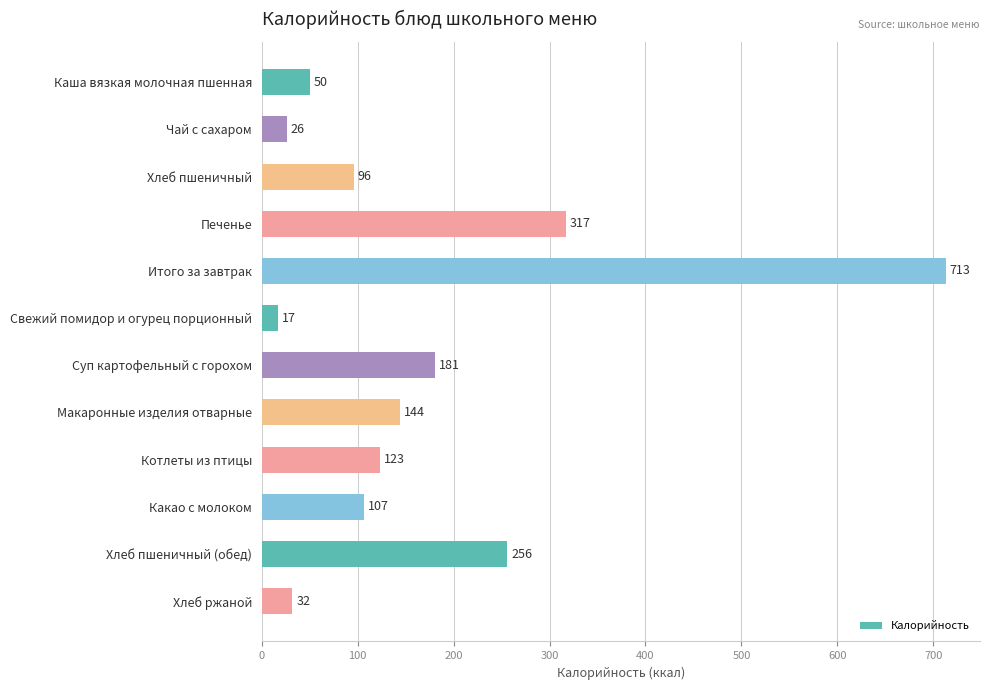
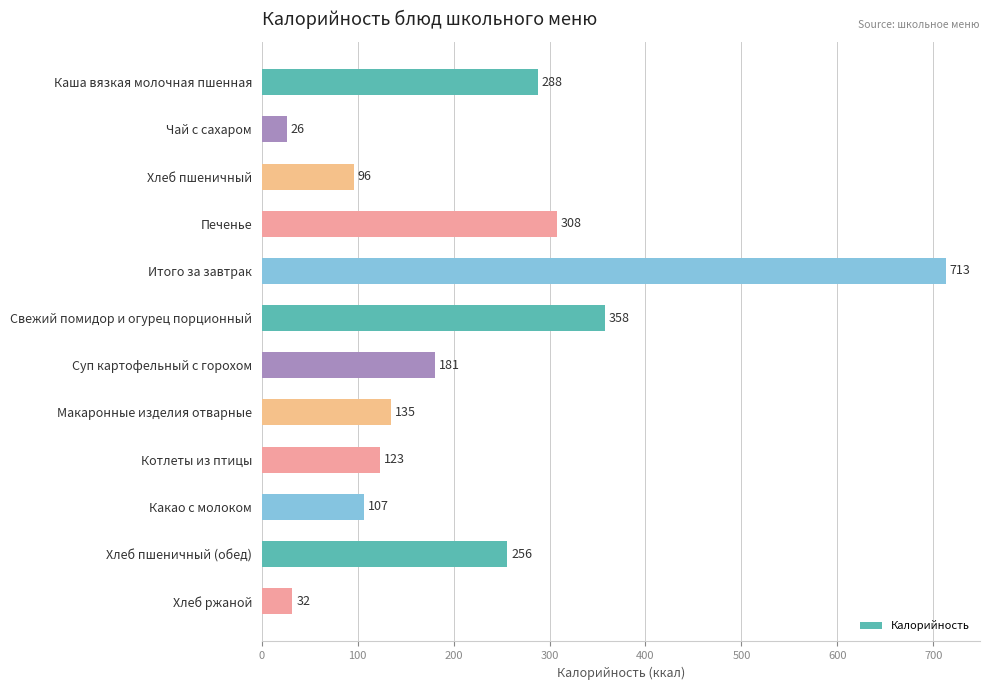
  {
-   "Каша вязкая молочная пшенная": 50,
+   "Каша вязкая молочная пшенная": 288,
    "Чай с сахаром": 26,
    "Хлеб пшеничный": 96,
-   "Печенье": 317,
+   "Печенье": 308,
    "Итого за завтрак": 713,
-   "Свежий помидор и огурец порционный": 17,
+   "Свежий помидор и огурец порционный": 358,
    "Суп картофельный с горохом": 181,
-   "Макаронные изделия отварные": 144,
+   "Макаронные изделия отварные": 135,
    "Котлеты из птицы": 123,
    "Какао с молоком": 107,
    "Хлеб пшеничный (обед)": 256,
    "Хлеб ржаной": 32
  }
